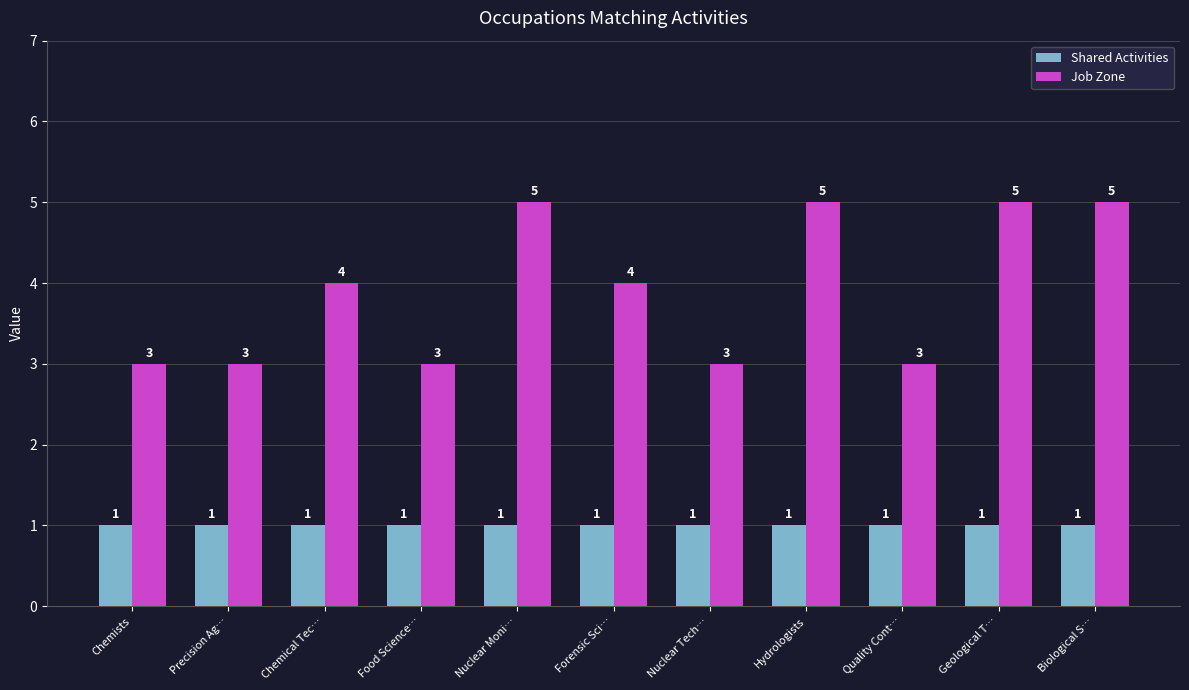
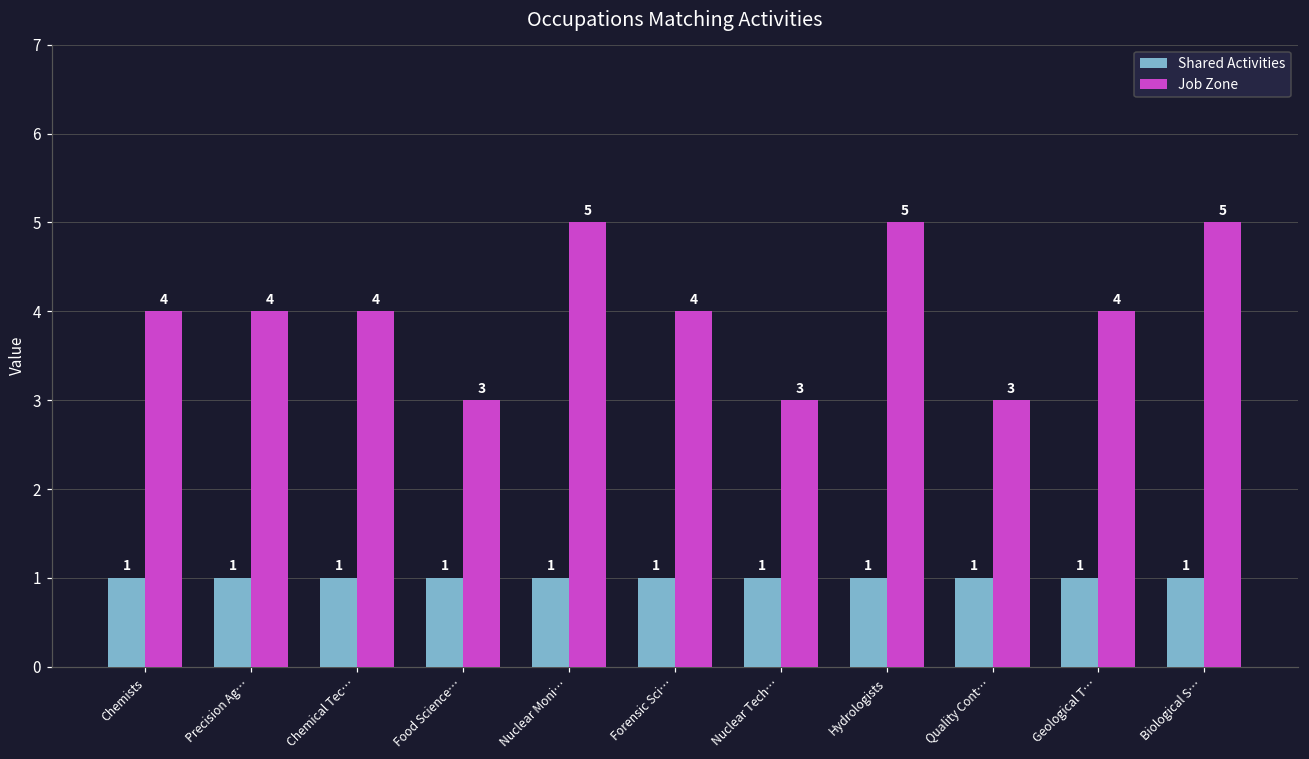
  {
    "Shared Activities": {
      "Chemists": 1,
      "Precision Ag…": 1,
      "Chemical Tec…": 1,
      "Food Science…": 1,
      "Nuclear Moni…": 1,
      "Forensic Sci…": 1,
      "Nuclear Tech…": 1,
      "Hydrologists": 1,
      "Quality Cont…": 1,
      "Geological T…": 1,
      "Biological S…": 1
    },
    "Job Zone": {
-     "Chemists": 3,
-     "Precision Ag…": 3,
+     "Chemists": 4,
+     "Precision Ag…": 4,
      "Chemical Tec…": 4,
      "Food Science…": 3,
      "Nuclear Moni…": 5,
      "Forensic Sci…": 4,
      "Nuclear Tech…": 3,
      "Hydrologists": 5,
      "Quality Cont…": 3,
-     "Geological T…": 5,
+     "Geological T…": 4,
      "Biological S…": 5
    }
  }
